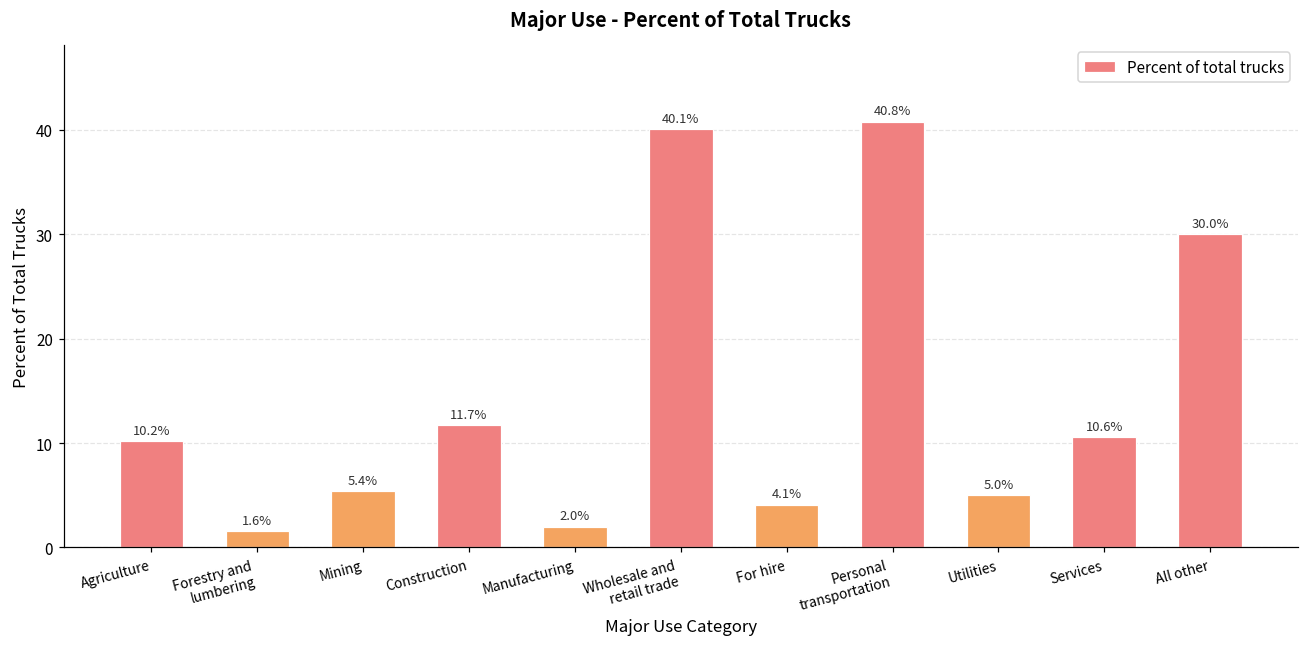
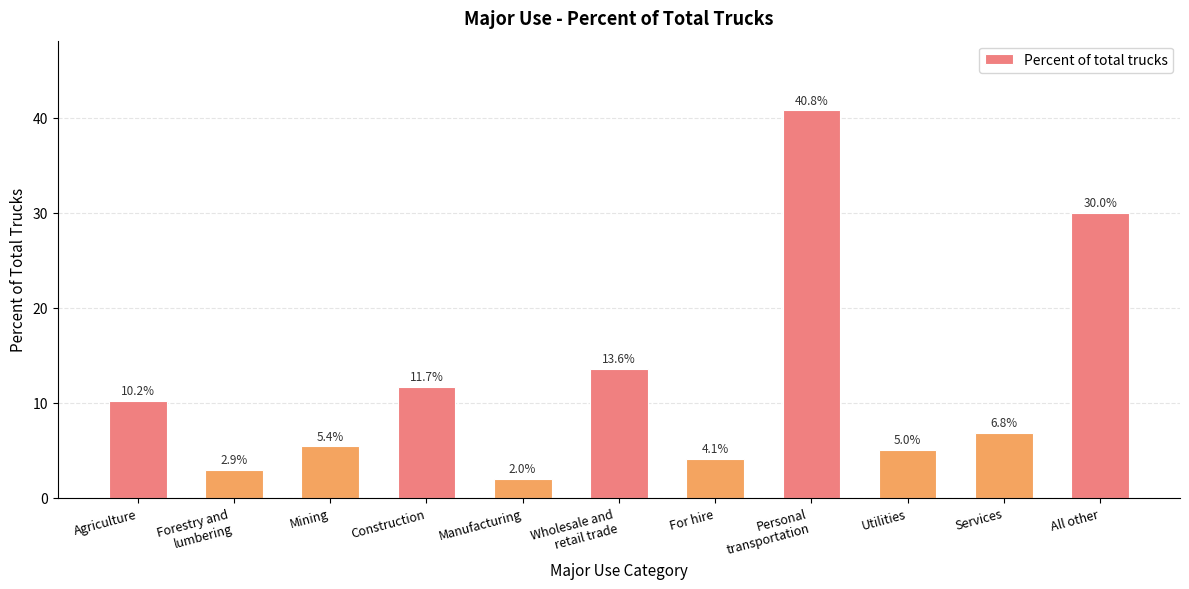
  {
    "Agriculture": "10.2%",
-   "Forestry and lumbering": "1.6%",
+   "Forestry and lumbering": "2.9%",
    "Mining": "5.4%",
    "Construction": "11.7%",
    "Manufacturing": "2.0%",
-   "Wholesale and retail trade": "40.1%",
+   "Wholesale and retail trade": "13.6%",
    "For hire": "4.1%",
    "Personal transportation": "40.8%",
    "Utilities": "5.0%",
-   "Services": "10.6%",
+   "Services": "6.8%",
    "All other": "30.0%"
  }
